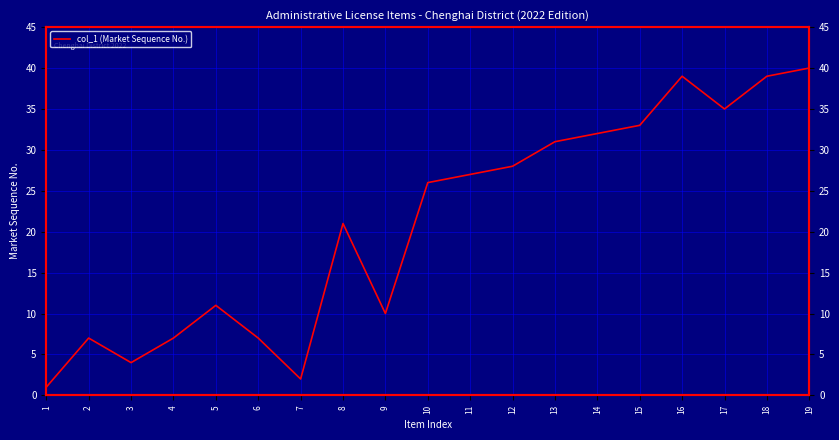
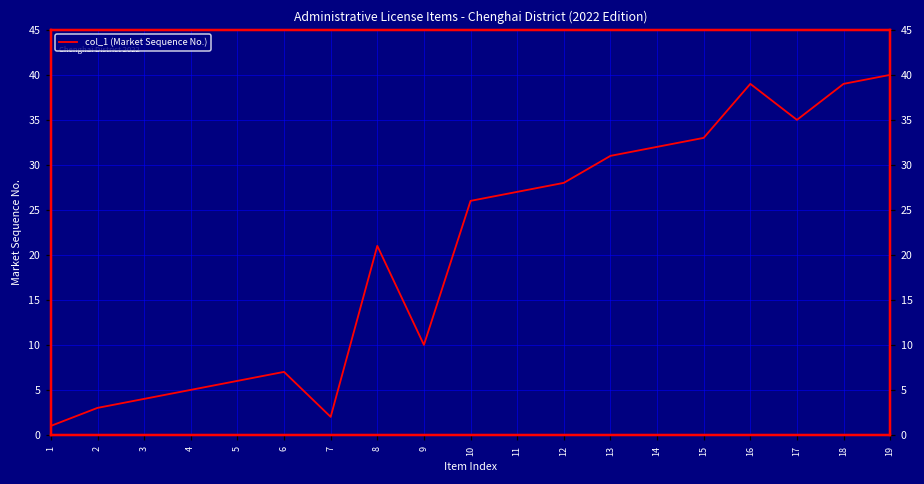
  {
    "1": 1,
-   "2": 7,
+   "2": 3,
    "3": 4,
-   "4": 7,
-   "5": 11,
+   "4": 5,
+   "5": 6,
    "6": 7,
    "7": 2,
    "8": 21,
    "9": 10,
    "10": 26,
    "11": 27,
    "12": 28,
    "13": 31,
    "14": 32,
    "15": 33,
    "16": 39,
    "17": 35,
    "18": 39,
    "19": 40
  }
